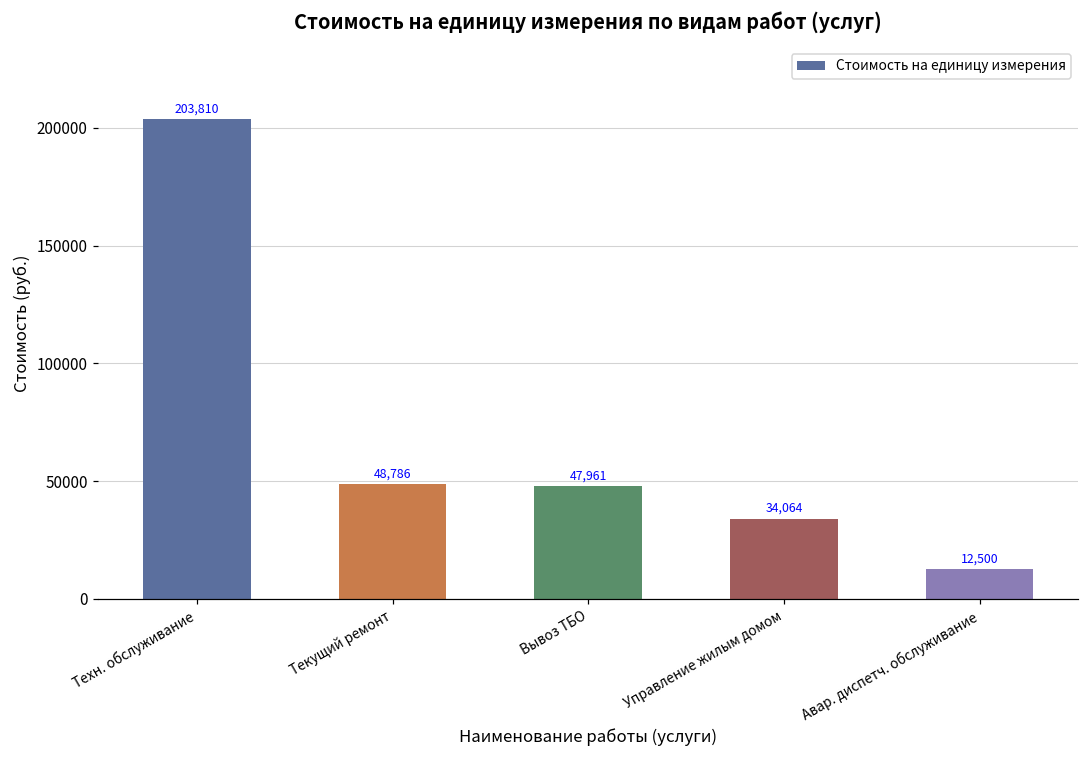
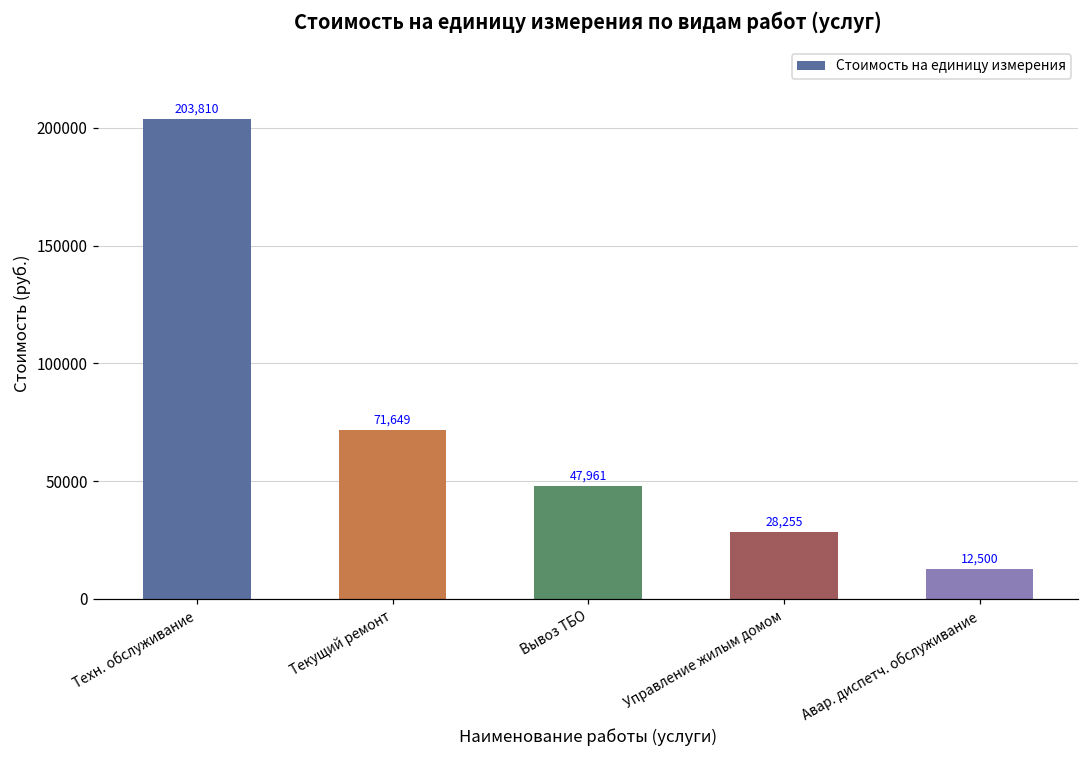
  {
    "Техн. обслуживание": "203,810",
-   "Текущий ремонт": "48,786",
+   "Текущий ремонт": "71,649",
    "Вывоз ТБО": "47,961",
-   "Управление жилым домом": "34,064",
+   "Управление жилым домом": "28,255",
    "Авар. диспетч. обслуживание": "12,500"
  }
